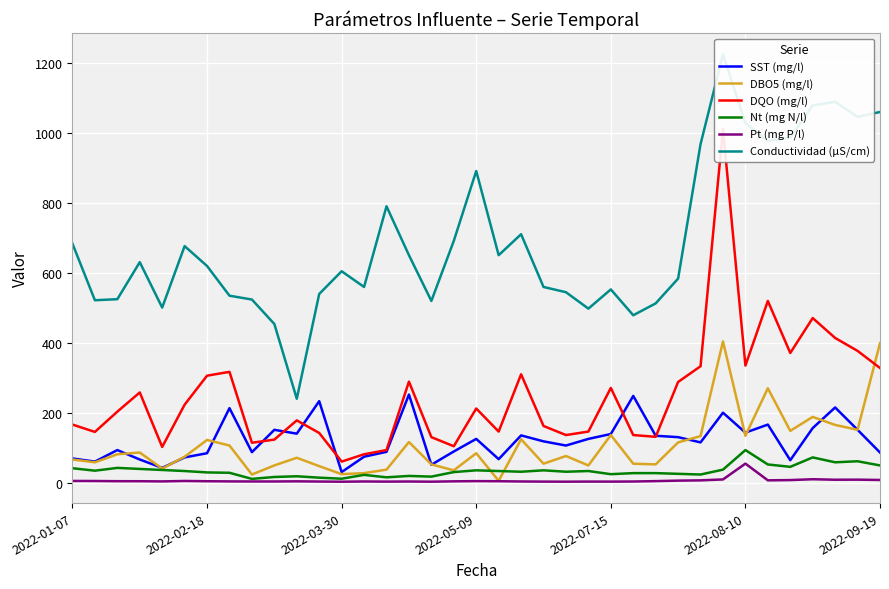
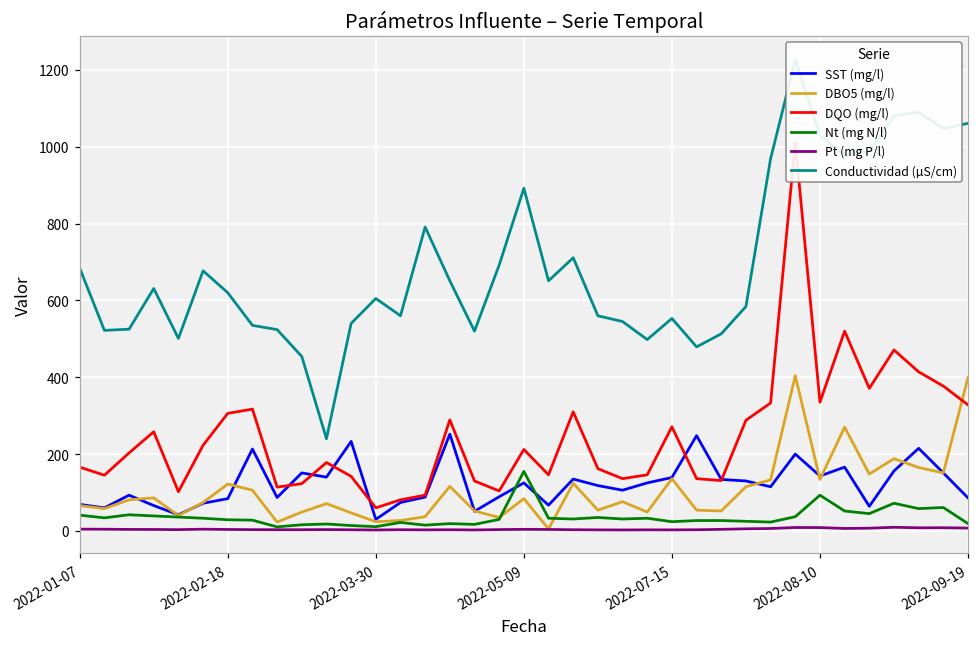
  {
    "SST (mg/l)": {
      "2022-02-18": 80,
      "2022-05-09": 130,
      "2022-08-10": 140,
      "2022-09-19": 90
    },
    "DBO5 (mg/l)": {
      "2022-02-18": 120,
      "2022-05-09": 80,
      "2022-08-10": 130,
      "2022-09-19": 400
    },
    "DQO (mg/l)": {
      "2022-01-07": 170,
      "2022-02-18": 310,
      "2022-03-30": 60,
      "2022-05-09": 210,
      "2022-07-15": 270,
      "2022-08-10": 340,
      "2022-09-19": 330
    },
    "Nt (mg N/l)": {
      "2022-01-07": 40,
      "2022-02-18": 30,
      "2022-03-30": 10,
-     "2022-05-09": 40,
+     "2022-05-09": 160,
      "2022-07-15": 20,
      "2022-08-10": 90,
-     "2022-09-19": 50
+     "2022-09-19": 20
    },
    "Pt (mg P/l)": {
      "2022-01-07": 0,
      "2022-02-18": 0,
      "2022-03-30": 0,
      "2022-05-09": 0,
      "2022-07-15": 0,
-     "2022-08-10": 50,
+     "2022-08-10": 10,
      "2022-09-19": 10
    },
    "Conductividad (µS/cm)": {
      "2022-01-07": 680,
      "2022-02-18": 620,
      "2022-03-30": 610,
      "2022-05-09": 890,
      "2022-07-15": 550,
      "2022-09-19": 1060
    }
  }
